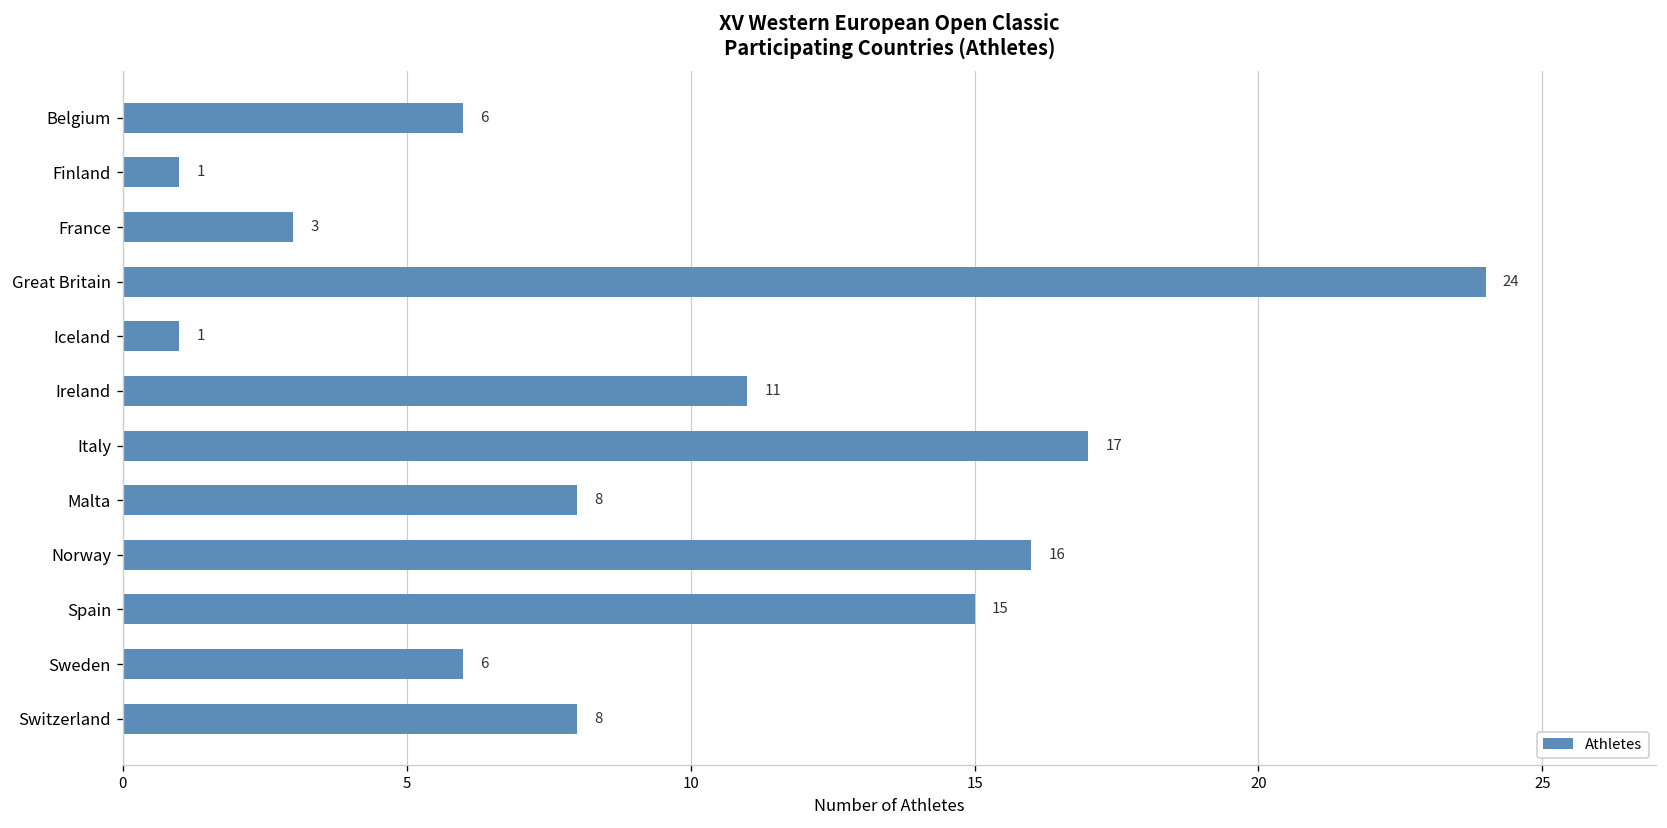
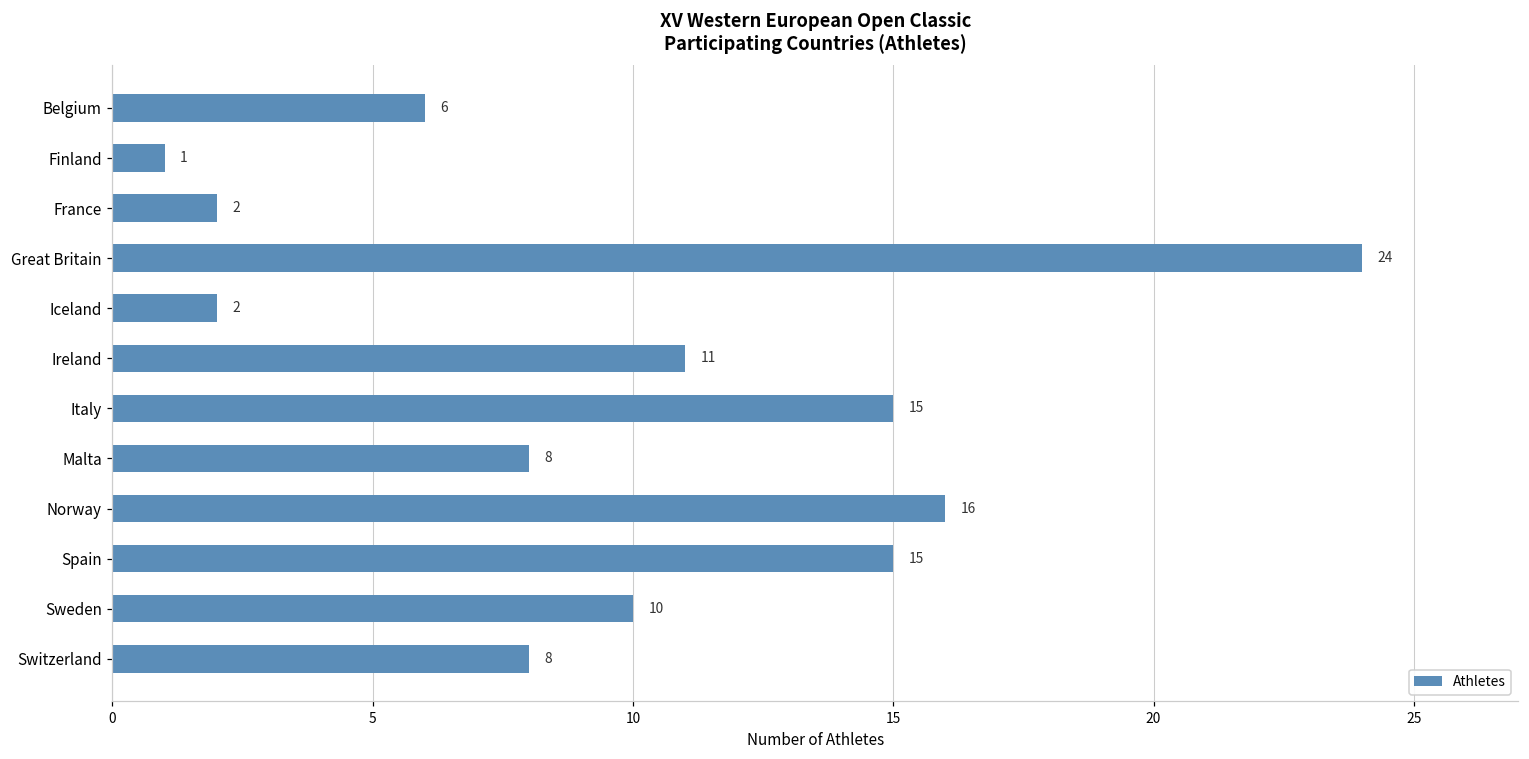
  {
    "Belgium": 6,
    "Finland": 1,
-   "France": 3,
+   "France": 2,
    "Great Britain": 24,
-   "Iceland": 1,
+   "Iceland": 2,
    "Ireland": 11,
-   "Italy": 17,
+   "Italy": 15,
    "Malta": 8,
    "Norway": 16,
    "Spain": 15,
-   "Sweden": 6,
+   "Sweden": 10,
    "Switzerland": 8
  }
